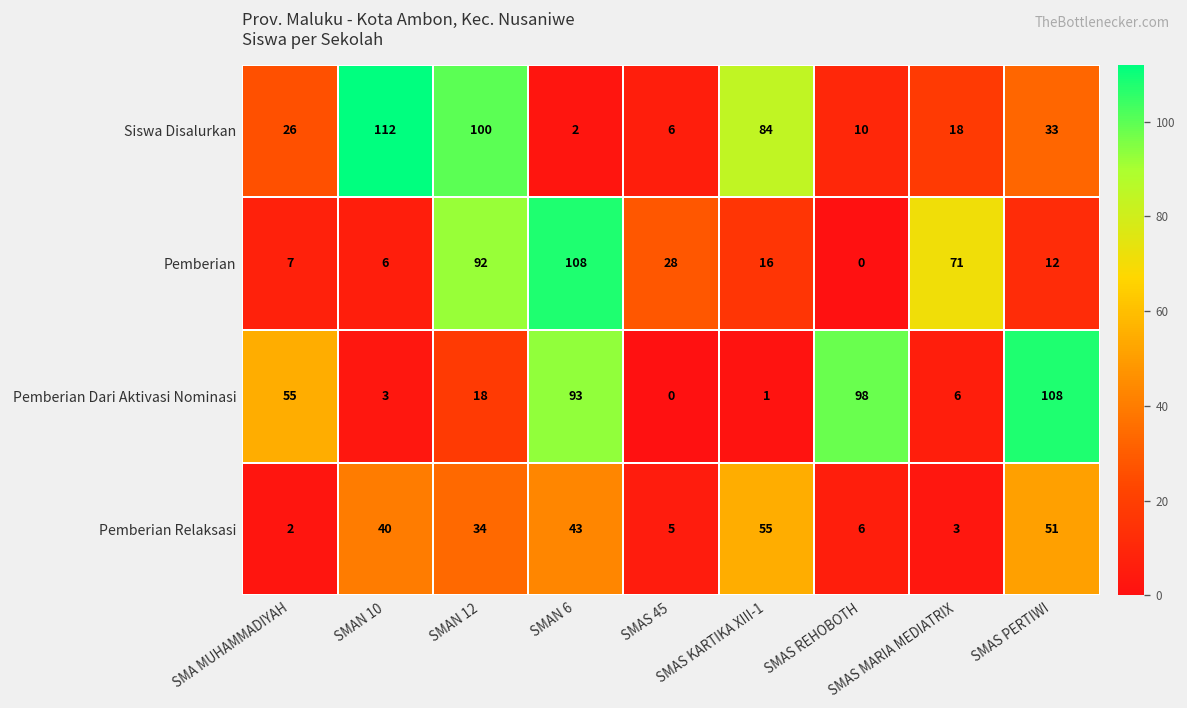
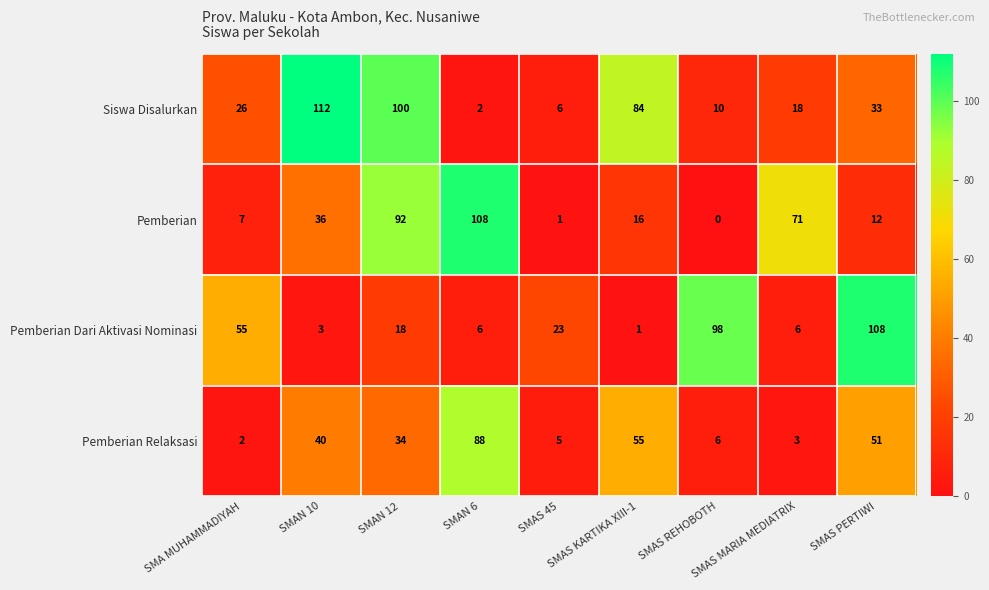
  {
    "Siswa Disalurkan": {
      "SMA MUHAMMADIYAH": 26,
      "SMAN 10": 112,
      "SMAN 12": 100,
      "SMAN 6": 2,
      "SMAS 45": 6,
      "SMAS KARTIKA XIII-1": 84,
      "SMAS REHOBOTH": 10,
      "SMAS MARIA MEDIATRIX": 18,
      "SMAS PERTIWI": 33
    },
    "Pemberian": {
      "SMA MUHAMMADIYAH": 7,
-     "SMAN 10": 6,
+     "SMAN 10": 36,
      "SMAN 12": 92,
      "SMAN 6": 108,
-     "SMAS 45": 28,
+     "SMAS 45": 1,
      "SMAS KARTIKA XIII-1": 16,
      "SMAS REHOBOTH": 0,
      "SMAS MARIA MEDIATRIX": 71,
      "SMAS PERTIWI": 12
    },
    "Pemberian Dari Aktivasi Nominasi": {
      "SMA MUHAMMADIYAH": 55,
      "SMAN 10": 3,
      "SMAN 12": 18,
-     "SMAN 6": 93,
-     "SMAS 45": 0,
+     "SMAN 6": 6,
+     "SMAS 45": 23,
      "SMAS KARTIKA XIII-1": 1,
      "SMAS REHOBOTH": 98,
      "SMAS MARIA MEDIATRIX": 6,
      "SMAS PERTIWI": 108
    },
    "Pemberian Relaksasi": {
      "SMA MUHAMMADIYAH": 2,
      "SMAN 10": 40,
      "SMAN 12": 34,
-     "SMAN 6": 43,
+     "SMAN 6": 88,
      "SMAS 45": 5,
      "SMAS KARTIKA XIII-1": 55,
      "SMAS REHOBOTH": 6,
      "SMAS MARIA MEDIATRIX": 3,
      "SMAS PERTIWI": 51
    }
  }
